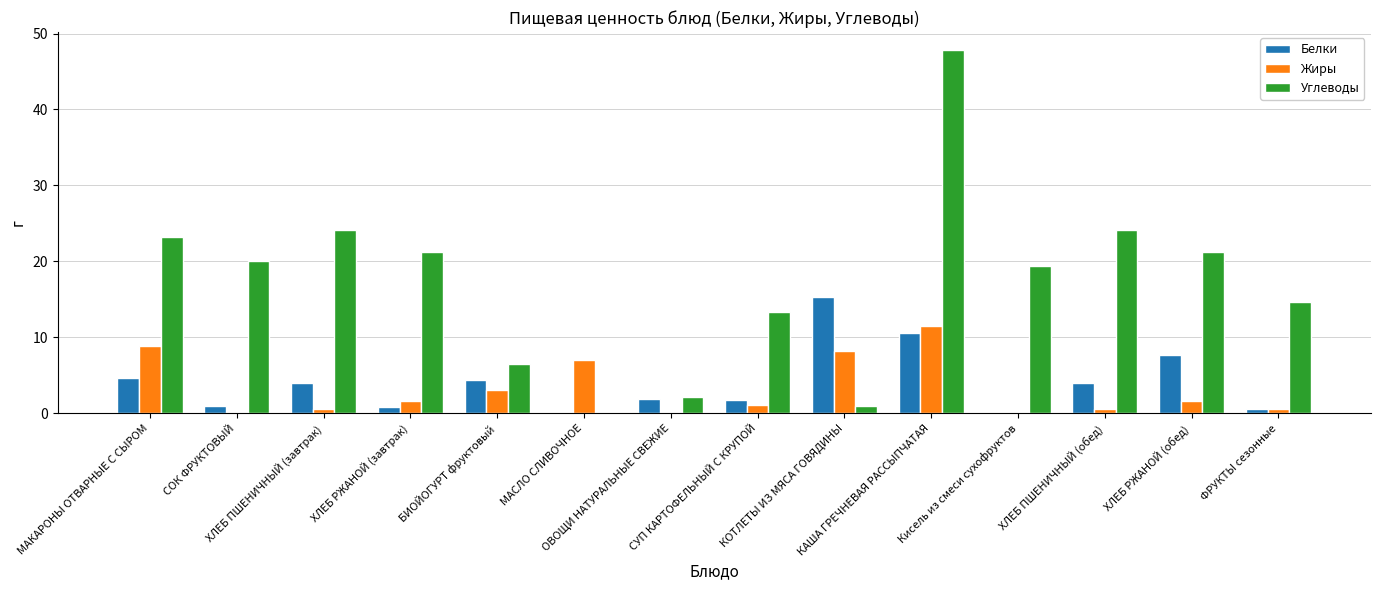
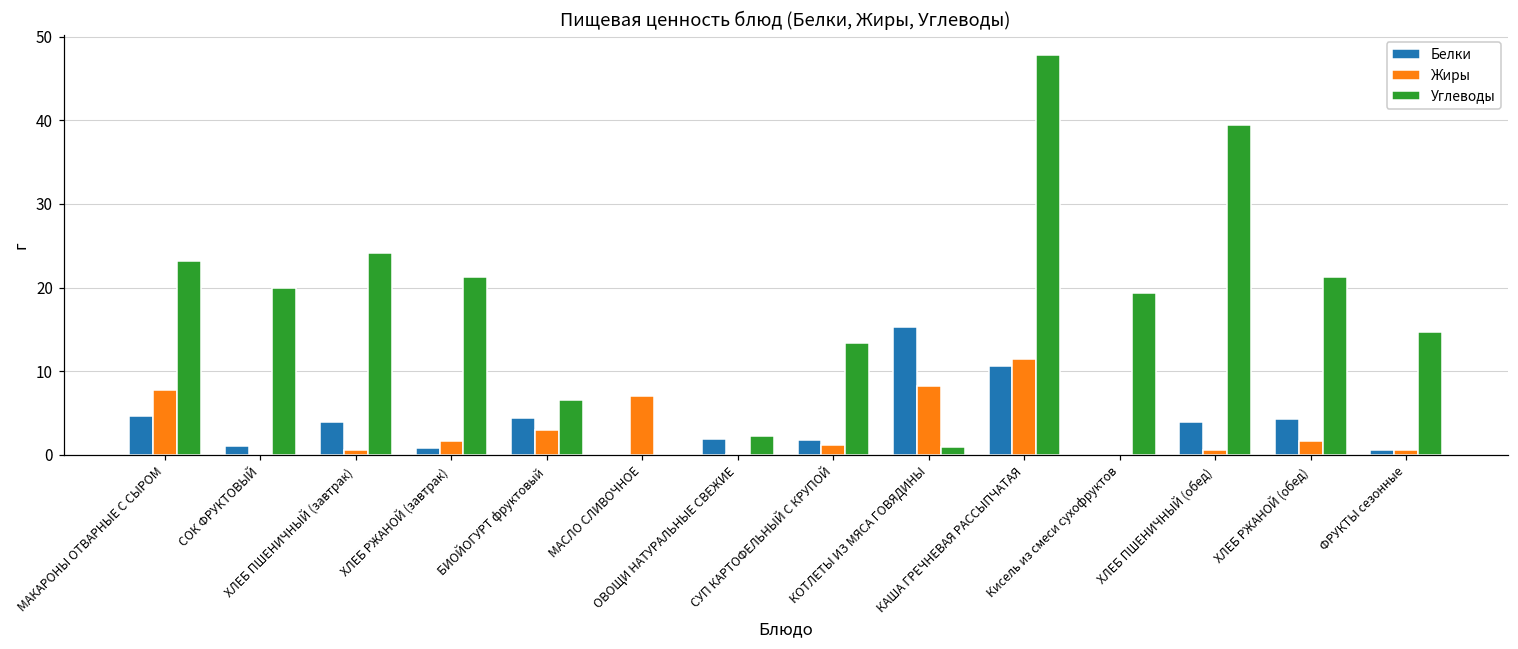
  {
    "Белки": {
      "МАКАРОНЫ ОТВАРНЫЕ С СЫРОМ": 5,
      "СОК ФРУКТОВЫЙ": 1,
      "ХЛЕБ ПШЕНИЧНЫЙ (завтрак)": 4,
      "ХЛЕБ РЖАНОЙ (завтрак)": 1,
      "БИОЙОГУРТ фруктовый": 4,
      "МАСЛО СЛИВОЧНОЕ": 0,
      "ОВОЩИ НАТУРАЛЬНЫЕ СВЕЖИЕ": 2,
      "СУП КАРТОФЕЛЬНЫЙ С КРУПОЙ": 2,
      "КОТЛЕТЫ ИЗ МЯСА ГОВЯДИНЫ": 15,
      "КАША ГРЕЧНЕВАЯ РАССЫПЧАТАЯ": 11,
      "Кисель из смеси сухофруктов": 0,
      "ХЛЕБ ПШЕНИЧНЫЙ (обед)": 4,
-     "ХЛЕБ РЖАНОЙ (обед)": 8,
+     "ХЛЕБ РЖАНОЙ (обед)": 4,
      "ФРУКТЫ сезонные": 1
    },
    "Жиры": {
-     "МАКАРОНЫ ОТВАРНЫЕ С СЫРОМ": 9,
+     "МАКАРОНЫ ОТВАРНЫЕ С СЫРОМ": 8,
      "СОК ФРУКТОВЫЙ": 0,
      "ХЛЕБ ПШЕНИЧНЫЙ (завтрак)": 1,
      "ХЛЕБ РЖАНОЙ (завтрак)": 2,
      "БИОЙОГУРТ фруктовый": 3,
      "МАСЛО СЛИВОЧНОЕ": 7,
      "СУП КАРТОФЕЛЬНЫЙ С КРУПОЙ": 1,
      "КОТЛЕТЫ ИЗ МЯСА ГОВЯДИНЫ": 8,
      "КАША ГРЕЧНЕВАЯ РАССЫПЧАТАЯ": 11,
      "Кисель из смеси сухофруктов": 0,
      "ХЛЕБ ПШЕНИЧНЫЙ (обед)": 1,
      "ХЛЕБ РЖАНОЙ (обед)": 2,
      "ФРУКТЫ сезонные": 1
    },
    "Углеводы": {
      "МАКАРОНЫ ОТВАРНЫЕ С СЫРОМ": 23,
      "СОК ФРУКТОВЫЙ": 20,
      "ХЛЕБ ПШЕНИЧНЫЙ (завтрак)": 24,
      "ХЛЕБ РЖАНОЙ (завтрак)": 21,
      "БИОЙОГУРТ фруктовый": 7,
      "МАСЛО СЛИВОЧНОЕ": 0,
      "ОВОЩИ НАТУРАЛЬНЫЕ СВЕЖИЕ": 2,
      "СУП КАРТОФЕЛЬНЫЙ С КРУПОЙ": 13,
      "КОТЛЕТЫ ИЗ МЯСА ГОВЯДИНЫ": 1,
      "КАША ГРЕЧНЕВАЯ РАССЫПЧАТАЯ": 48,
      "Кисель из смеси сухофруктов": 19,
-     "ХЛЕБ ПШЕНИЧНЫЙ (обед)": 24,
+     "ХЛЕБ ПШЕНИЧНЫЙ (обед)": 39,
      "ХЛЕБ РЖАНОЙ (обед)": 21,
      "ФРУКТЫ сезонные": 15
    }
  }
